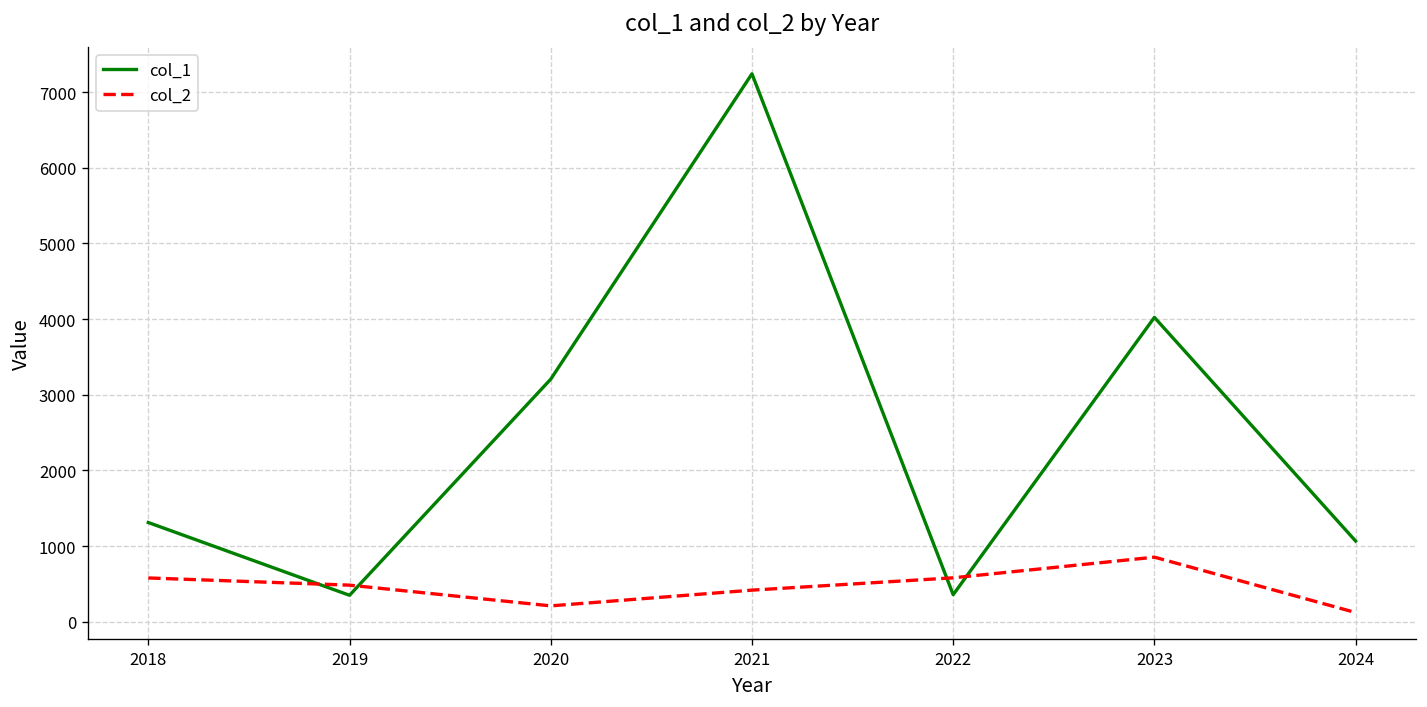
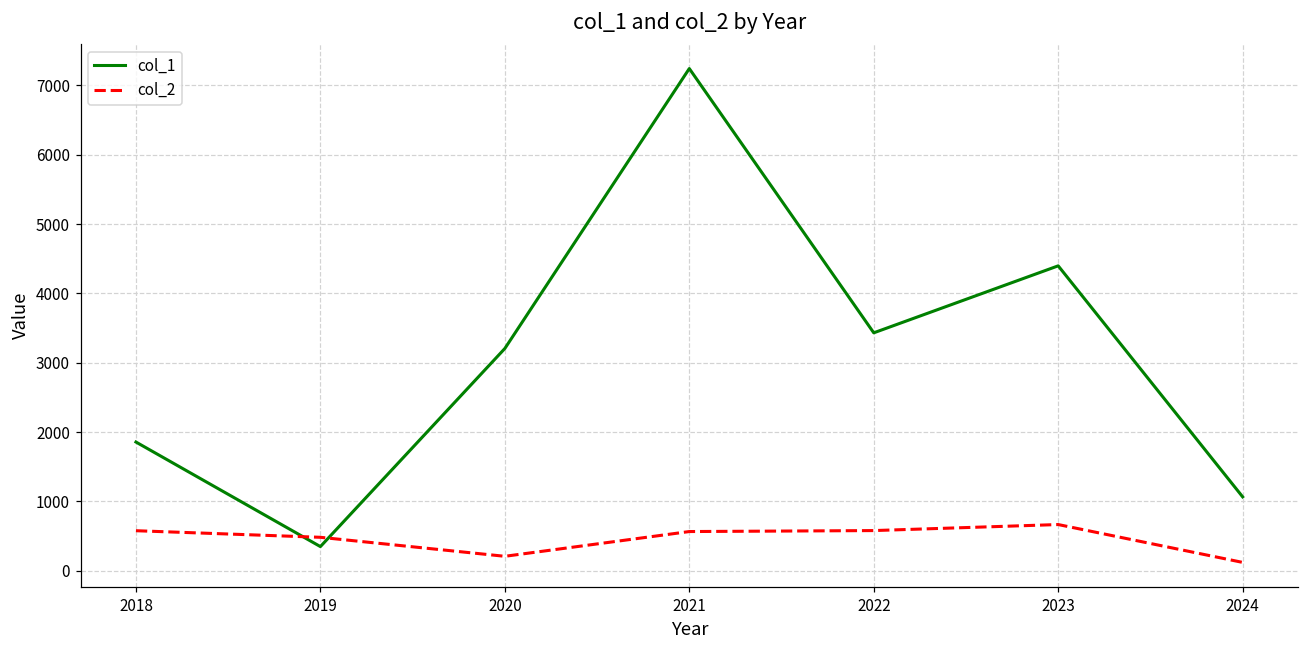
  {
    "col_1": {
-     "2018": 1300,
+     "2018": 1900,
      "2019": 300,
      "2020": 3200,
      "2021": 7200,
-     "2022": 400,
-     "2023": 4000,
+     "2022": 3400,
+     "2023": 4400,
      "2024": 1100
    },
    "col_2": {
      "2018": 600,
      "2019": 500,
      "2020": 200,
-     "2021": 400,
+     "2021": 600,
      "2022": 600,
-     "2023": 900,
+     "2023": 700,
      "2024": 100
    }
  }
